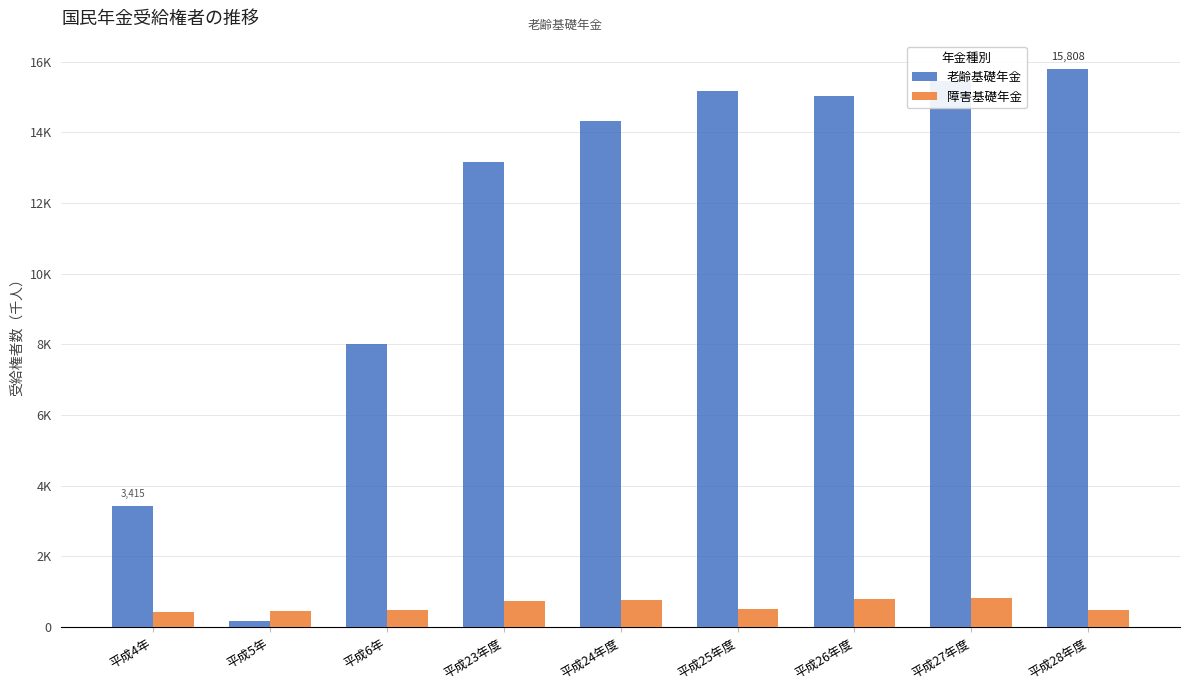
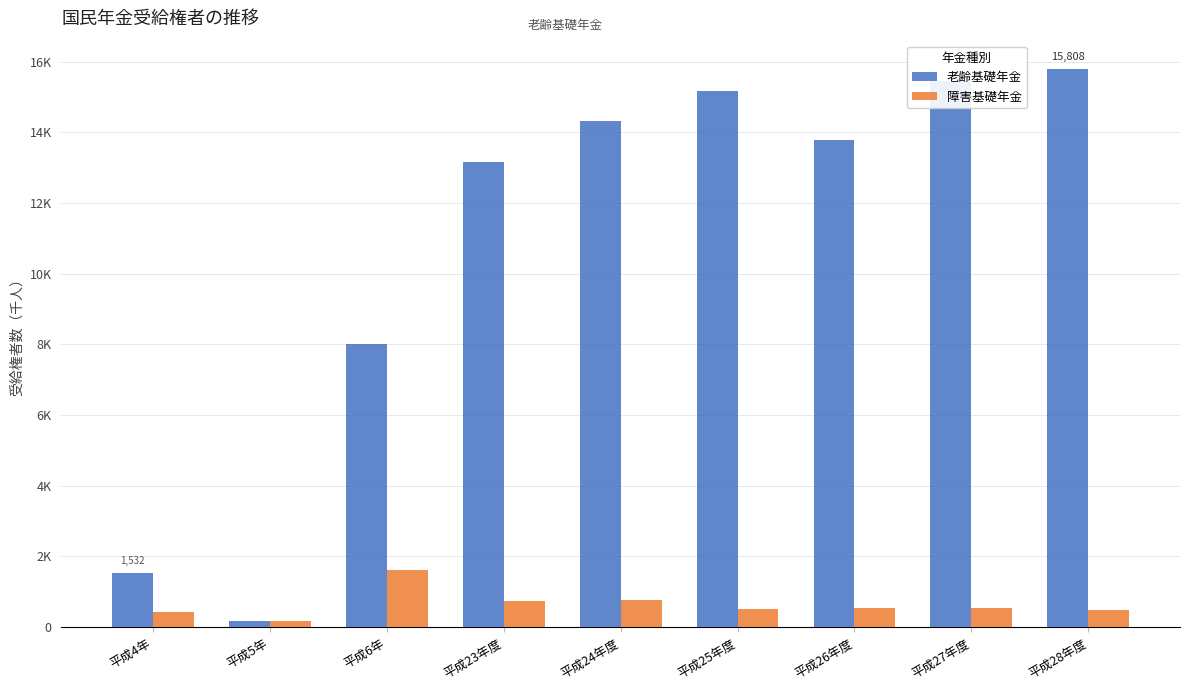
  {
    "老齢基礎年金": {
-     "平成4年": "3,415",
-     "平成26年度": "15000",
+     "平成4年": "1,532",
+     "平成26年度": "13800",
      "平成28年度": "15,808"
    },
    "障害基礎年金": {
      "平成4年": "400",
-     "平成5年": "500",
-     "平成6年": "500",
+     "平成5年": "200",
+     "平成6年": "1600",
      "平成23年度": "700",
      "平成24年度": "800",
      "平成25年度": "500",
-     "平成26年度": "800",
-     "平成27年度": "800",
+     "平成26年度": "500",
+     "平成27年度": "500",
      "平成28年度": "500"
    }
  }
